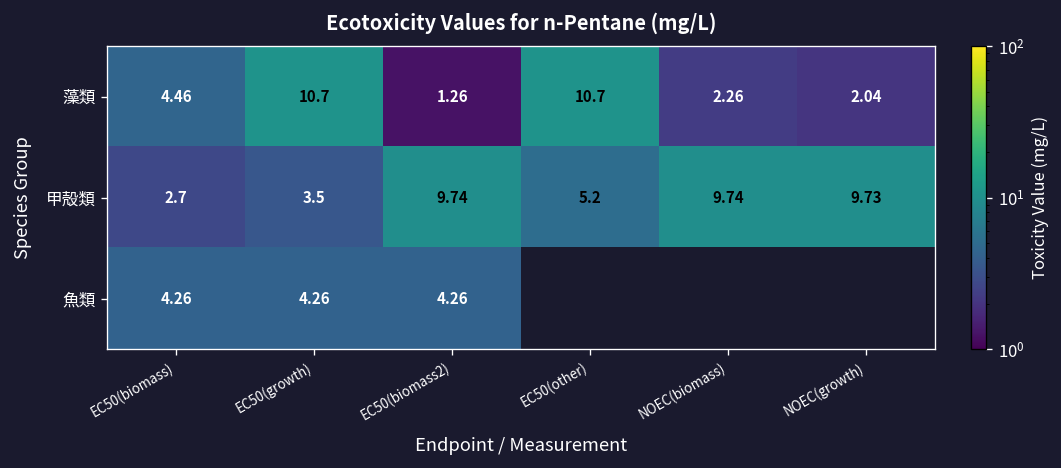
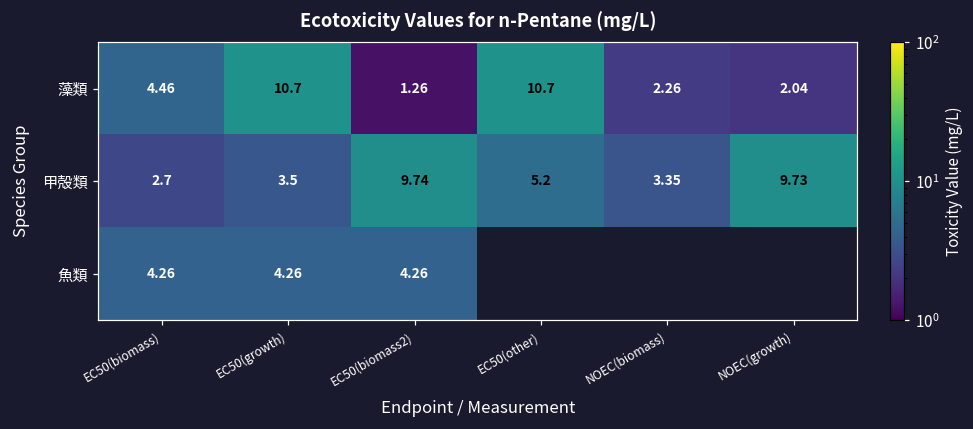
  {
    "藻類": {
      "EC50(biomass)": 4.46,
      "EC50(growth)": 10.7,
      "EC50(biomass2)": 1.26,
      "EC50(other)": 10.7,
      "NOEC(biomass)": 2.26,
      "NOEC(growth)": 2.04
    },
    "甲殻類": {
      "EC50(biomass)": 2.7,
      "EC50(growth)": 3.5,
      "EC50(biomass2)": 9.74,
      "EC50(other)": 5.2,
-     "NOEC(biomass)": 9.74,
+     "NOEC(biomass)": 3.35,
      "NOEC(growth)": 9.73
    },
    "魚類": {
      "EC50(biomass)": 4.26,
      "EC50(growth)": 4.26,
      "EC50(biomass2)": 4.26
    }
  }
